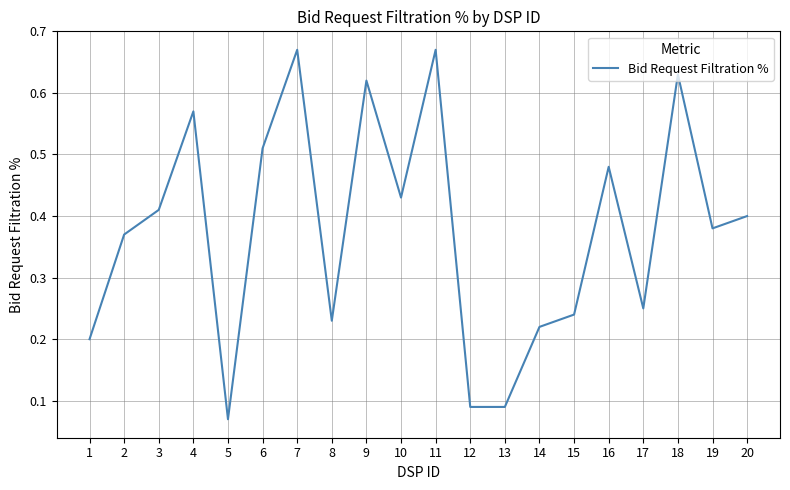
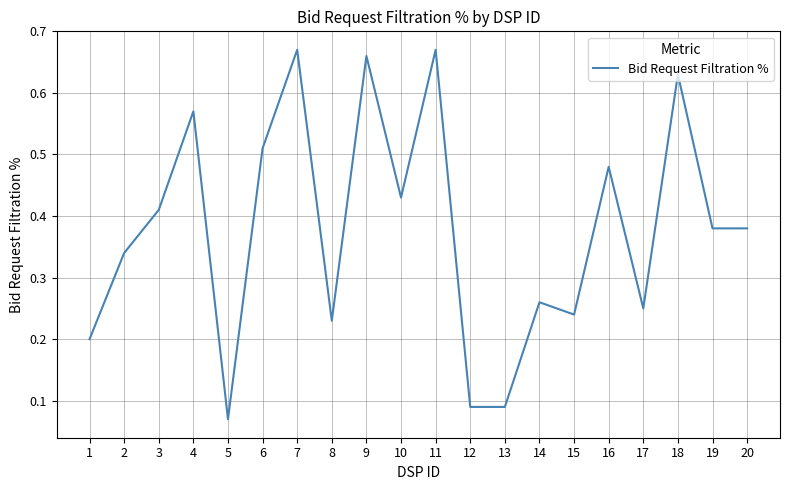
  {
    "1": 0.20,
-   "2": 0.37,
+   "2": 0.34,
    "3": 0.41,
    "4": 0.57,
    "5": 0.07,
    "6": 0.51,
    "7": 0.67,
    "8": 0.23,
-   "9": 0.62,
+   "9": 0.66,
    "10": 0.43,
    "11": 0.67,
    "12": 0.09,
    "13": 0.09,
-   "14": 0.22,
+   "14": 0.26,
    "15": 0.24,
    "16": 0.48,
    "17": 0.25,
    "19": 0.38,
-   "20": 0.40
+   "20": 0.38
  }
